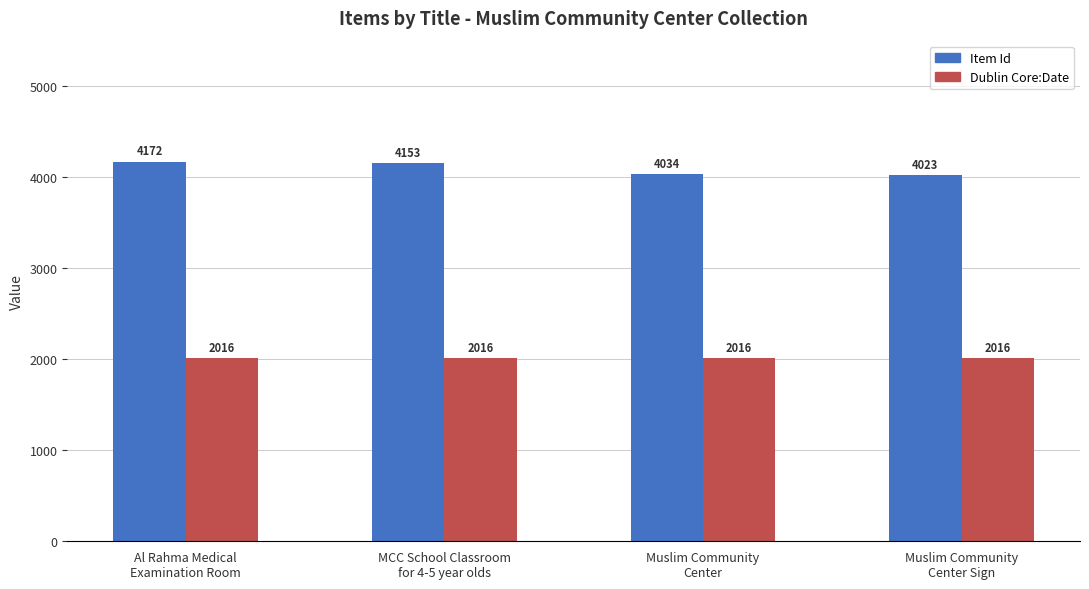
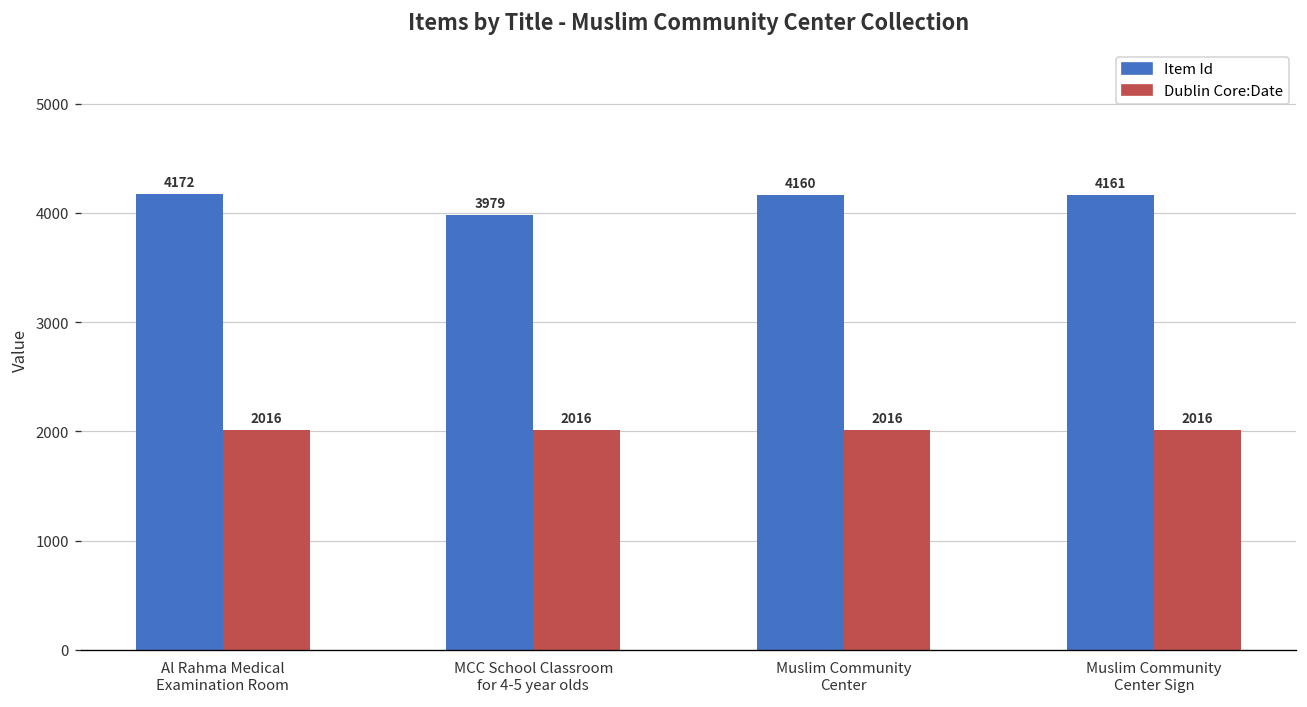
  {
    "Item Id": {
      "Al Rahma Medical Examination Room": 4172,
-     "MCC School Classroom for 4-5 year olds": 4153,
-     "Muslim Community Center": 4034,
-     "Muslim Community Center Sign": 4023
+     "MCC School Classroom for 4-5 year olds": 3979,
+     "Muslim Community Center": 4160,
+     "Muslim Community Center Sign": 4161
    },
    "Dublin Core:Date": {
      "Al Rahma Medical Examination Room": 2016,
      "MCC School Classroom for 4-5 year olds": 2016,
      "Muslim Community Center": 2016,
      "Muslim Community Center Sign": 2016
    }
  }
